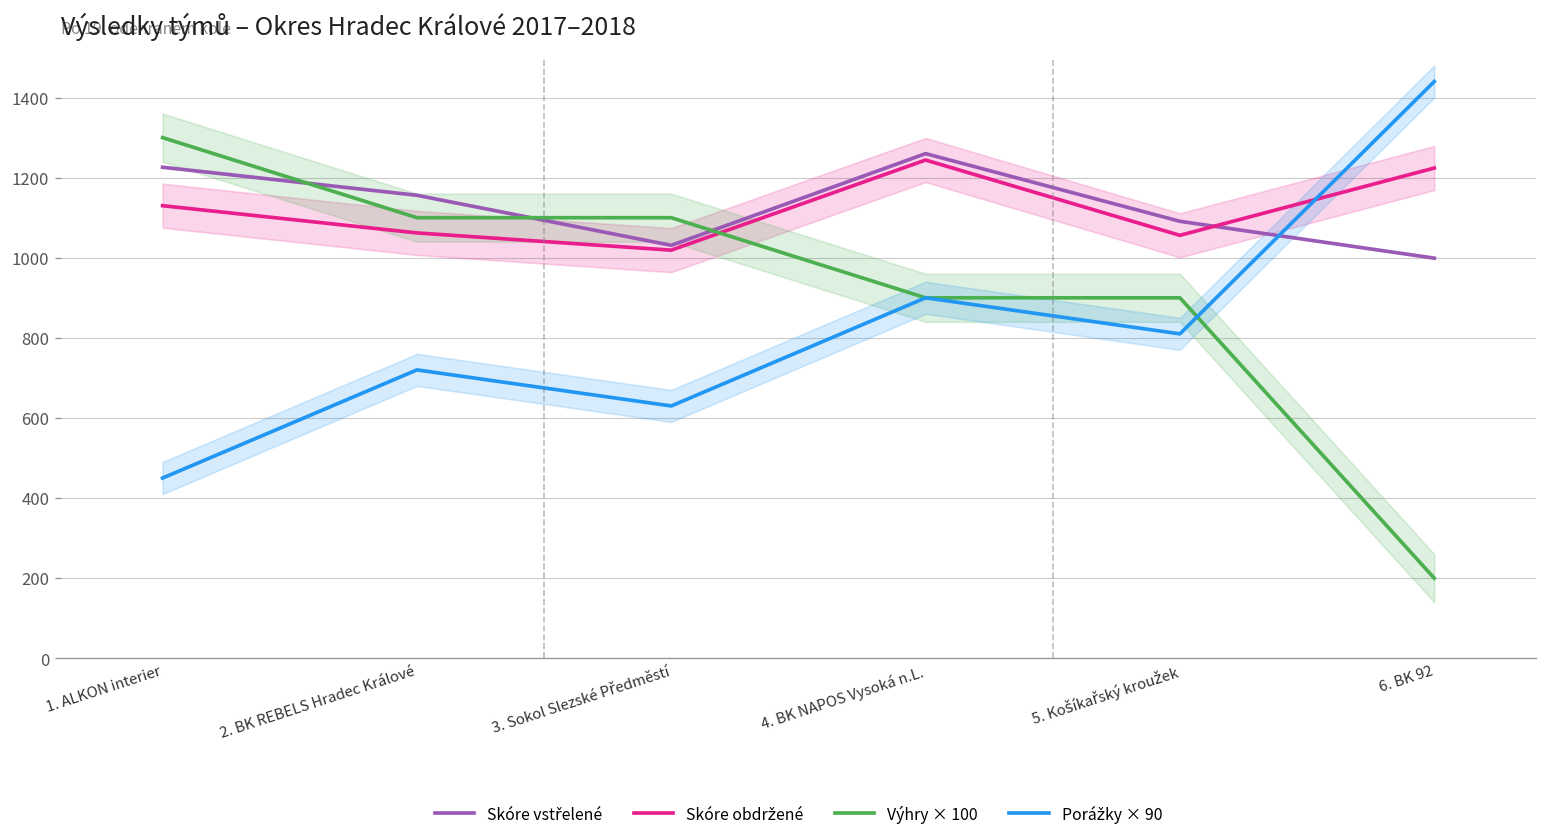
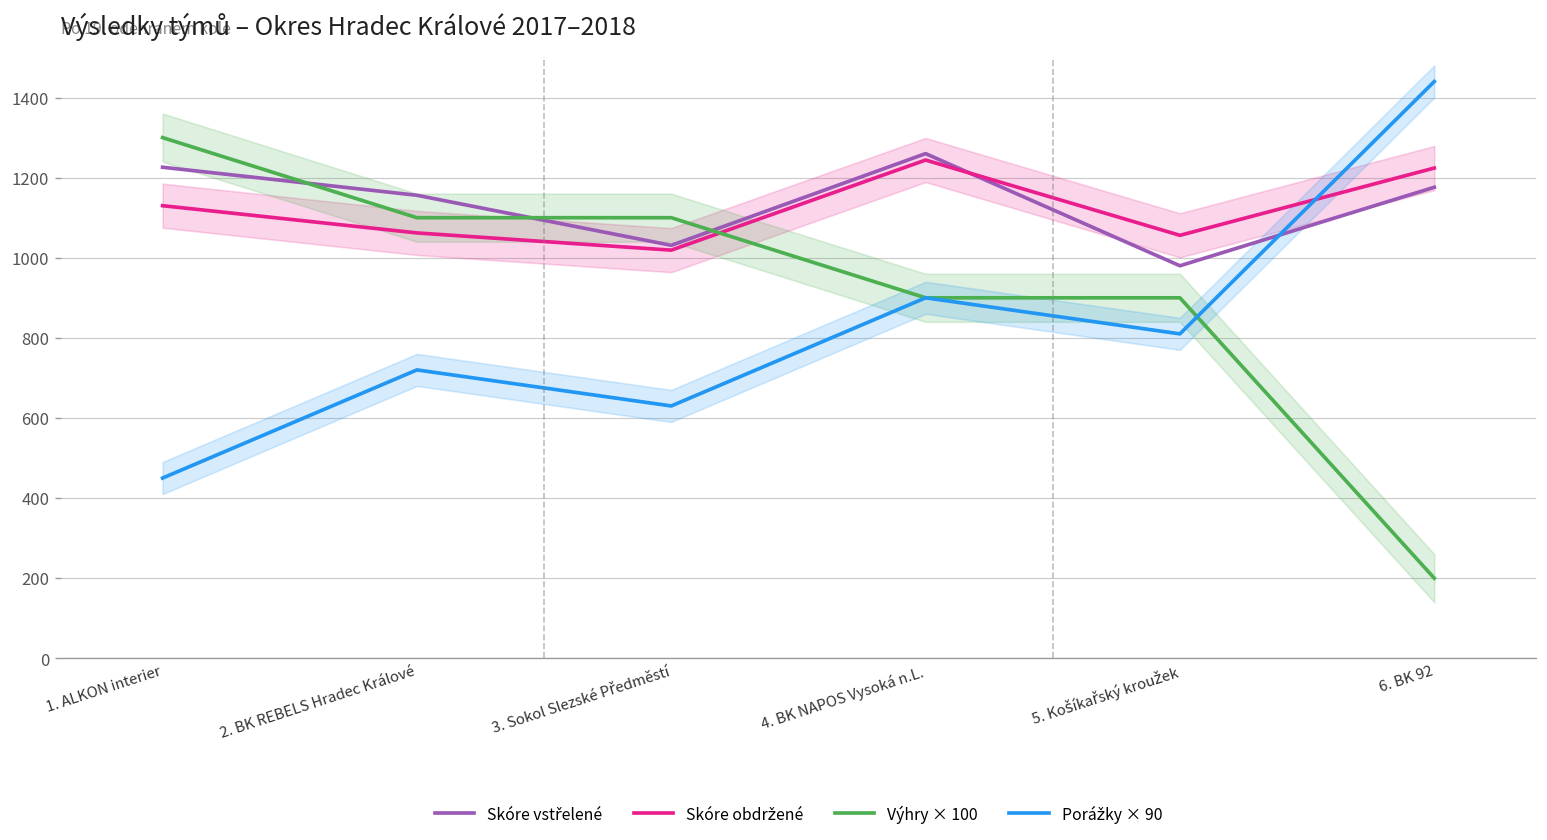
  {
    "Skóre vstřelené": {
      "1. ALKON interier": 1230,
      "3. Sokol Slezské Předměstí": 1030,
      "4. BK NAPOS Vysoká n.L.": 1260,
-     "5. Košíkařský kroužek": 1090,
-     "6. BK 92": 1000
+     "5. Košíkařský kroužek": 980,
+     "6. BK 92": 1180
    }
  }
